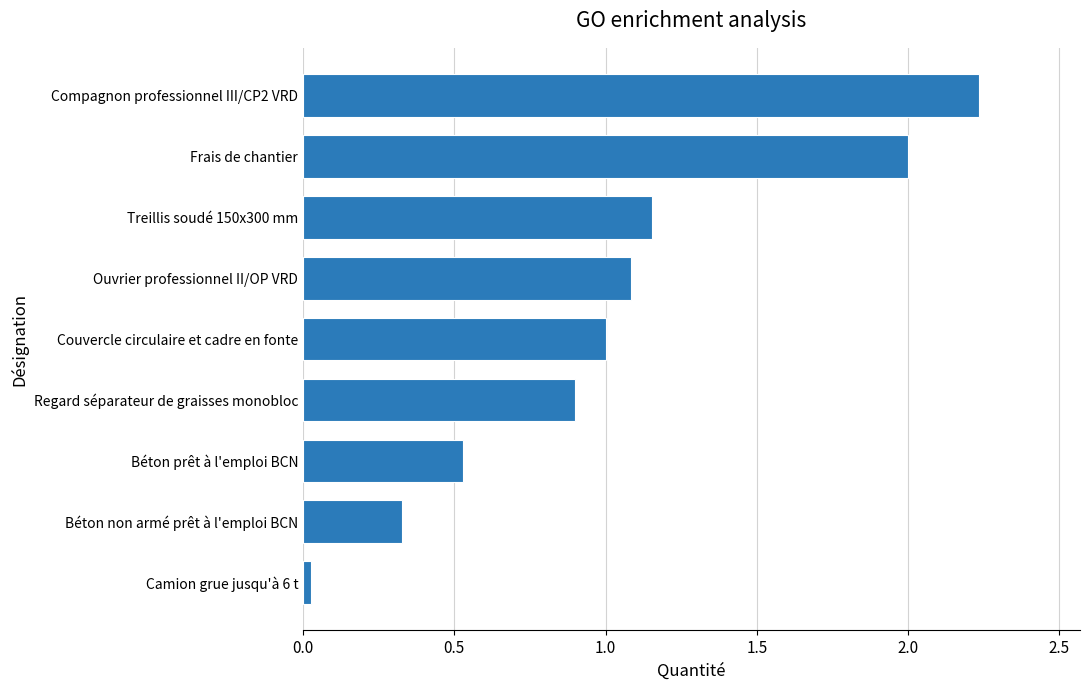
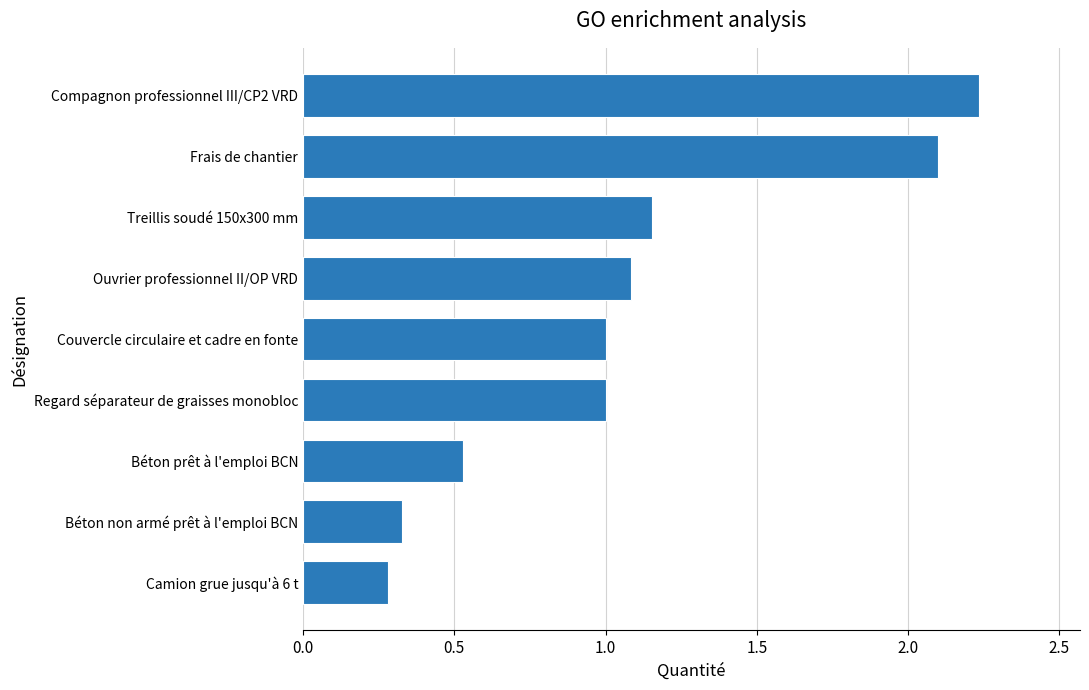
  {
    "Compagnon professionnel III/CP2 VRD": 2.23,
-   "Frais de chantier": 2.0,
+   "Frais de chantier": 2.1,
    "Treillis soudé 150x300 mm": 1.16,
    "Ouvrier professionnel II/OP VRD": 1.09,
    "Couvercle circulaire et cadre en fonte": 1.00,
-   "Regard séparateur de graisses monobloc": 0.9,
+   "Regard séparateur de graisses monobloc": 1.0,
    "Béton prêt à l'emploi BCN": 0.53,
    "Béton non armé prêt à l'emploi BCN": 0.33,
-   "Camion grue jusqu'à 6 t": 0.03
+   "Camion grue jusqu'à 6 t": 0.28
  }
